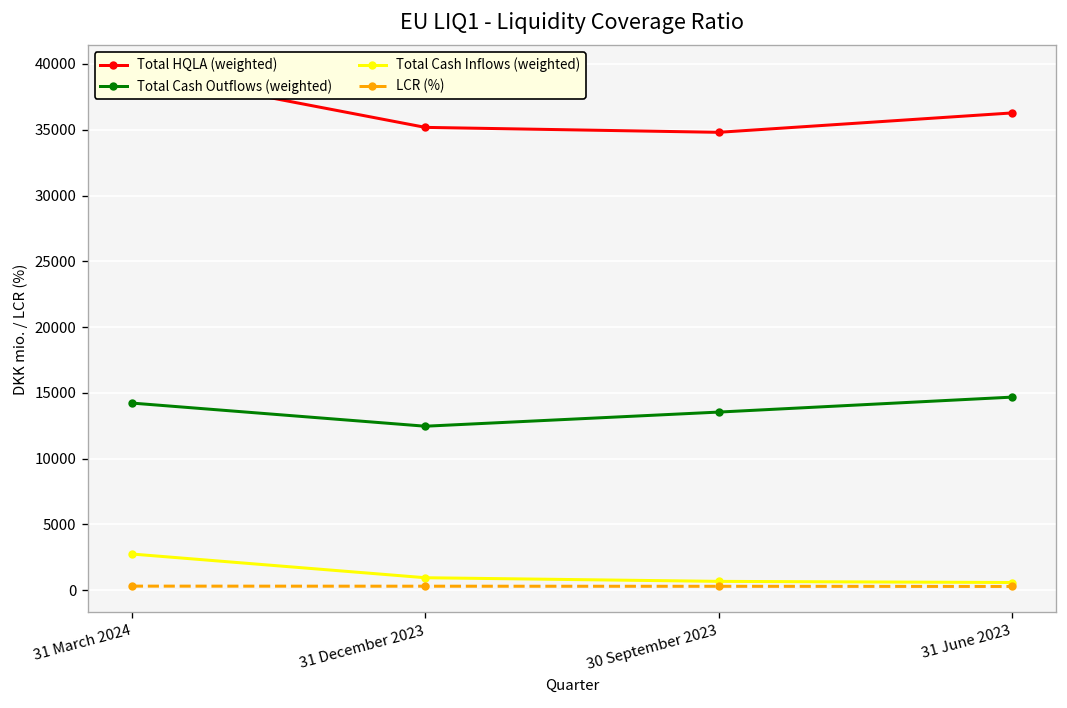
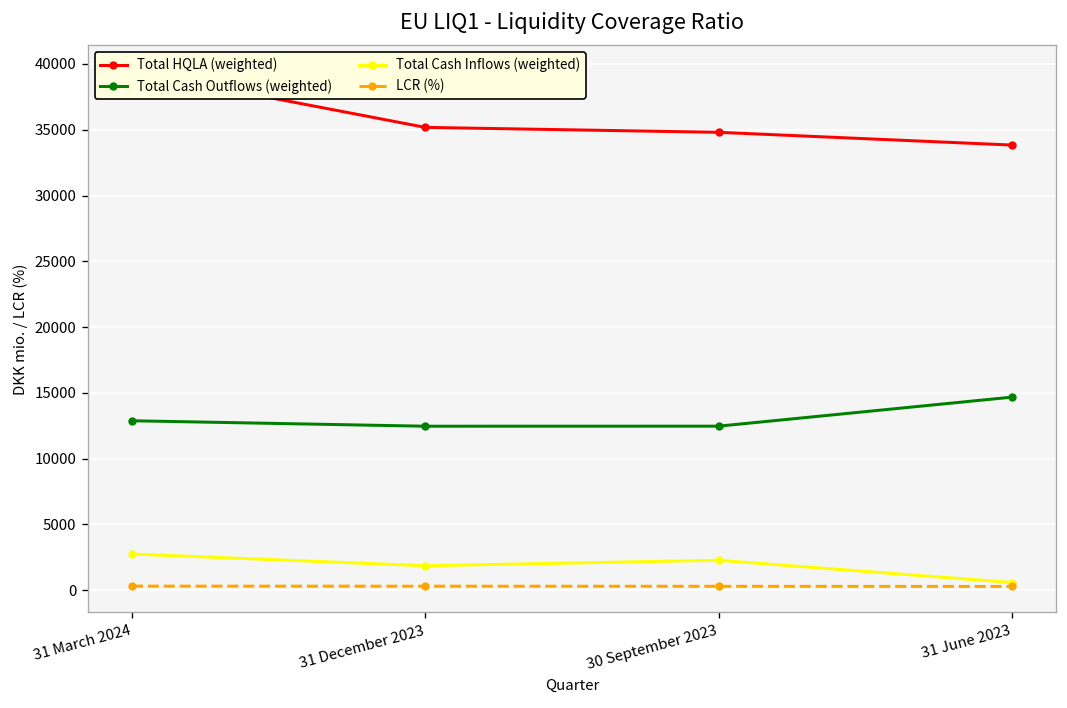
  {
    "Total HQLA (weighted)": {
      "31 December 2023": 35200,
      "30 September 2023": 34800,
-     "31 June 2023": 36300
+     "31 June 2023": 33800
    },
    "Total Cash Outflows (weighted)": {
-     "31 March 2024": 14200,
+     "31 March 2024": 12900,
      "31 December 2023": 12500,
-     "30 September 2023": 13500,
+     "30 September 2023": 12500,
      "31 June 2023": 14700
    },
    "Total Cash Inflows (weighted)": {
      "31 March 2024": 2700,
-     "31 December 2023": 900,
-     "30 September 2023": 700,
+     "31 December 2023": 1900,
+     "30 September 2023": 2300,
      "31 June 2023": 600
    },
    "LCR (%)": {
      "31 March 2024": 300,
      "31 December 2023": 300,
      "30 September 2023": 300,
      "31 June 2023": 300
    }
  }
